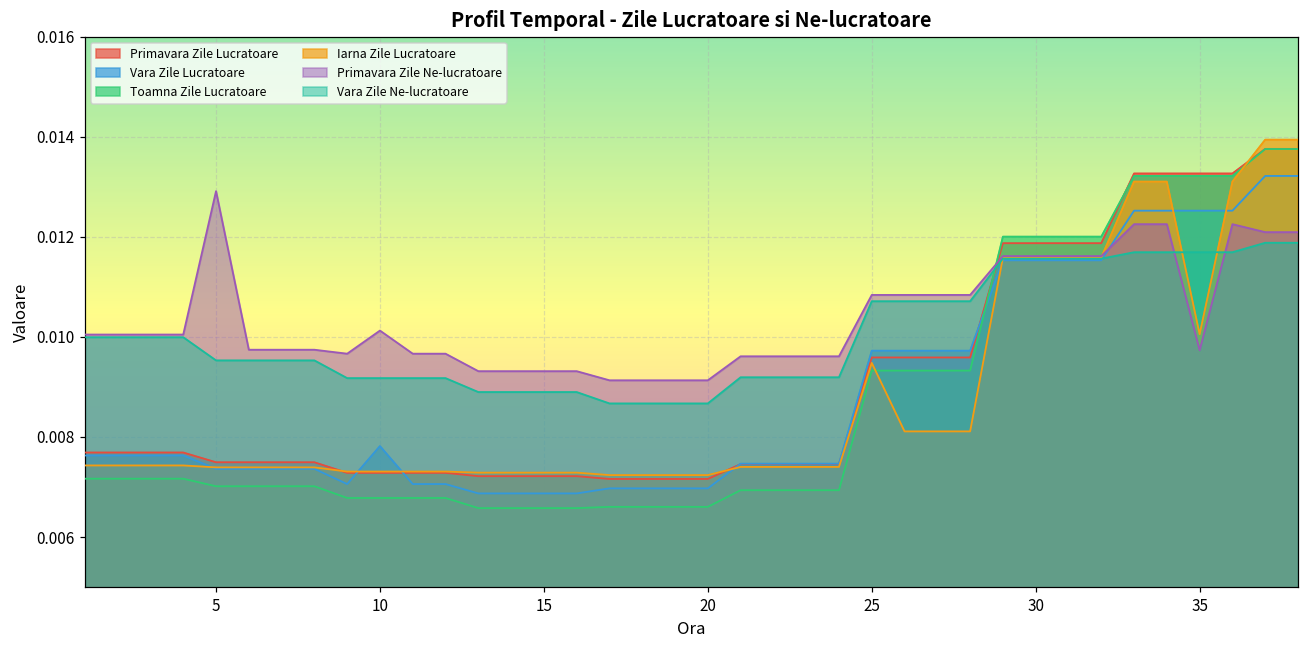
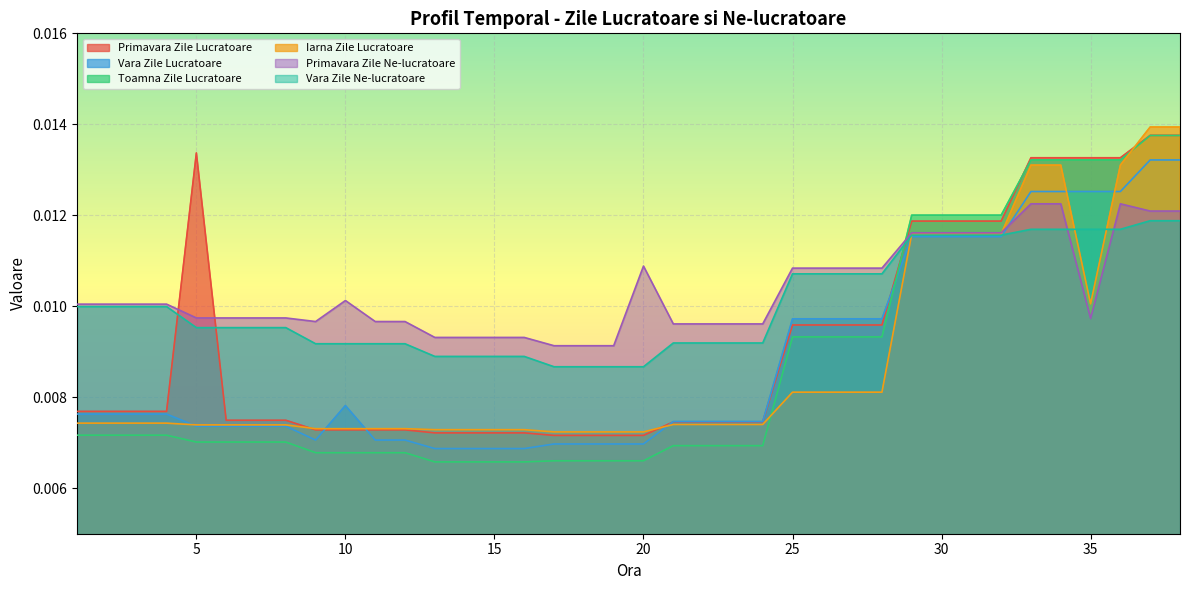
  {
    "Primavara Zile Lucratoare": {
-     "5": 0.0075,
+     "5": 0.0134,
      "15": 0.0072,
      "20": 0.0072,
      "25": 0.0096,
      "30": 0.0119
    },
    "Vara Zile Lucratoare": {
      "10": 0.0078,
      "15": 0.0069,
      "20": 0.0070,
      "25": 0.0097,
      "35": 0.0125
    },
    "Iarna Zile Lucratoare": {
      "15": 0.0073,
      "20": 0.0072,
-     "25": 0.0095,
+     "25": 0.0081,
      "35": 0.0101
    },
    "Primavara Zile Ne-lucratoare": {
-     "5": 0.0129,
+     "5": 0.0097,
      "10": 0.0101,
      "15": 0.0093,
-     "20": 0.0091,
+     "20": 0.0109,
      "25": 0.0108,
      "35": 0.0097
    }
  }
